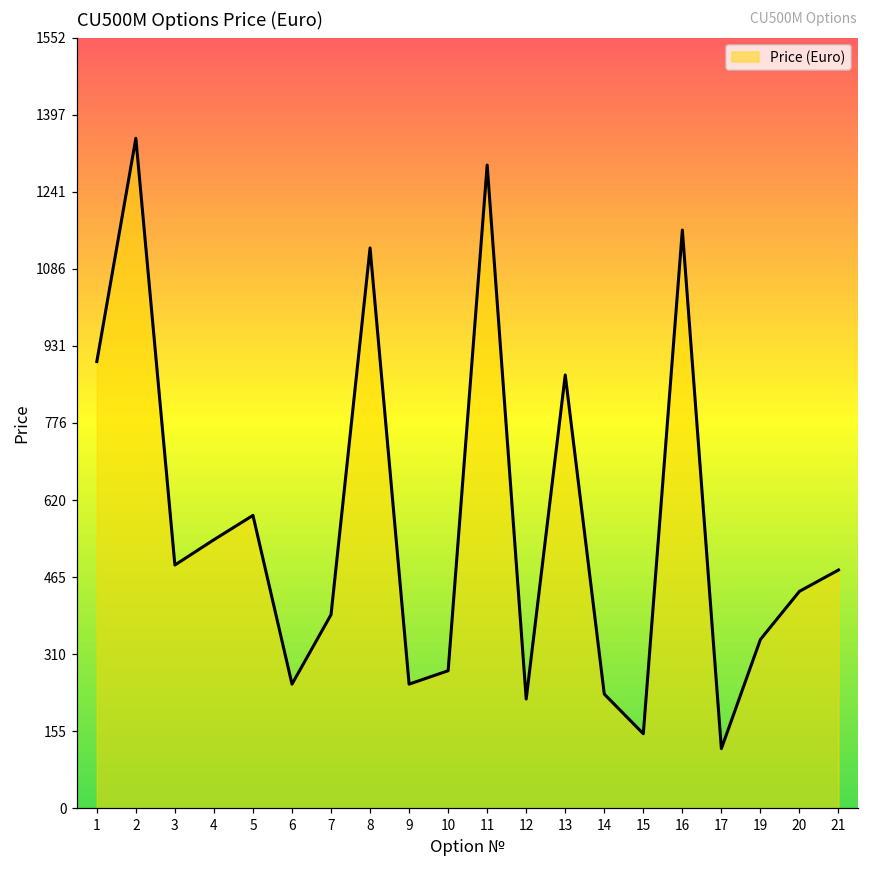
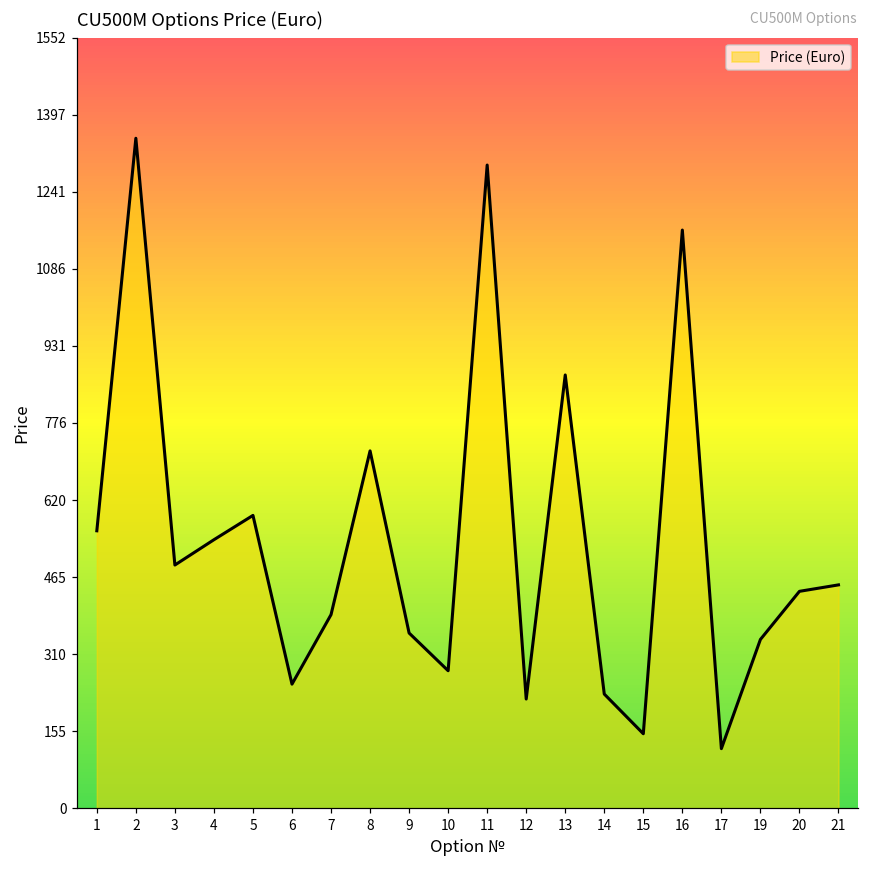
  {
-   "1": 900,
+   "1": 560,
    "2": 1350,
    "3": 490,
    "4": 540,
    "5": 590,
    "6": 250,
    "7": 390,
-   "8": 1130,
-   "9": 250,
+   "8": 720,
+   "9": 350,
    "10": 280,
    "11": 1300,
    "12": 220,
    "13": 870,
    "14": 230,
    "15": 150,
    "16": 1160,
    "17": 120,
    "19": 340,
    "20": 440,
-   "21": 480
+   "21": 450
  }
